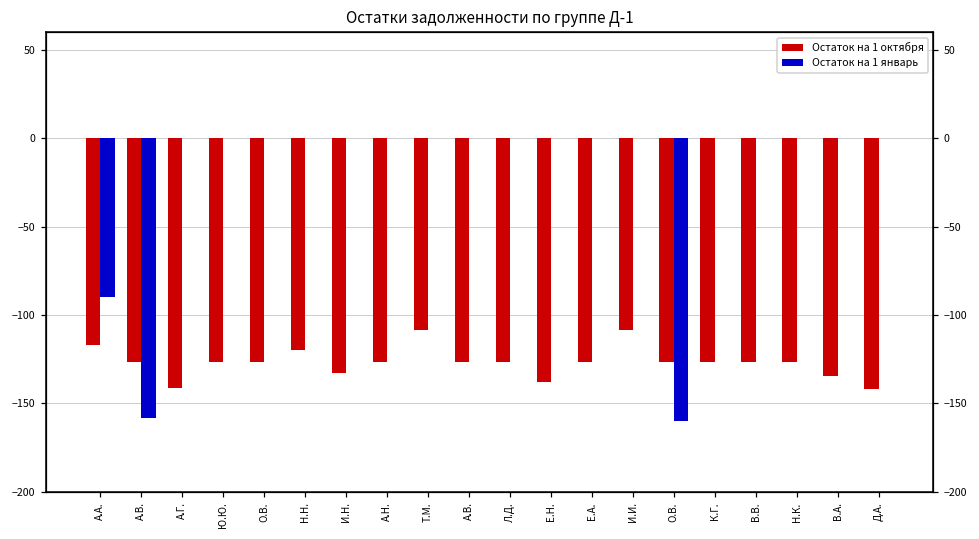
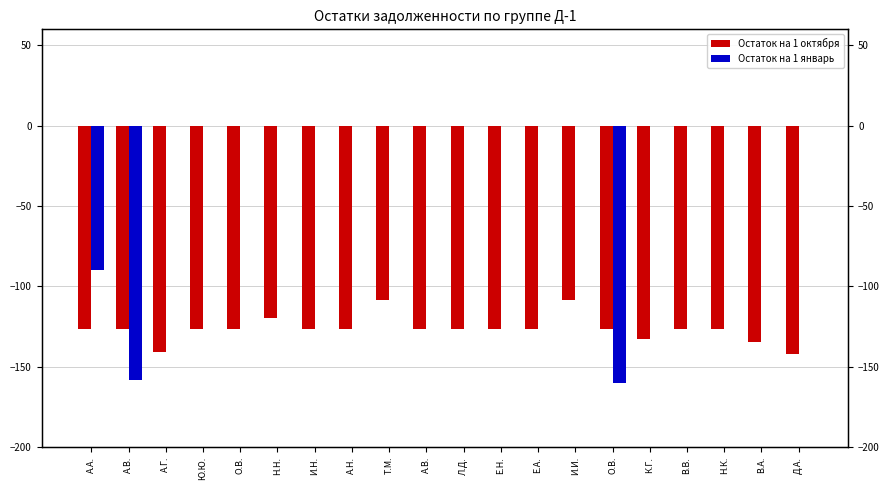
  {
    "Остаток на 1 октября": {
-     "А.А.": -117,
+     "А.А.": -126,
      "А.Г.": -141,
      "Ю.Ю.": -126,
      "Н.Н.": -120,
-     "И.Н.": -133,
+     "И.Н.": -126,
      "А.Н.": -126,
      "Т.М.": -109,
      "Л.Д.": -126,
-     "Е.Н.": -138,
+     "Е.Н.": -126,
      "Е.А.": -126,
      "И.И.": -109,
-     "К.Г.": -126,
+     "К.Г.": -133,
      "В.В.": -126,
      "Н.К.": -126,
      "В.А.": -134,
      "Д.А.": -142
    },
    "Остаток на 1 январь": {
      "А.А.": -90
    }
  }
